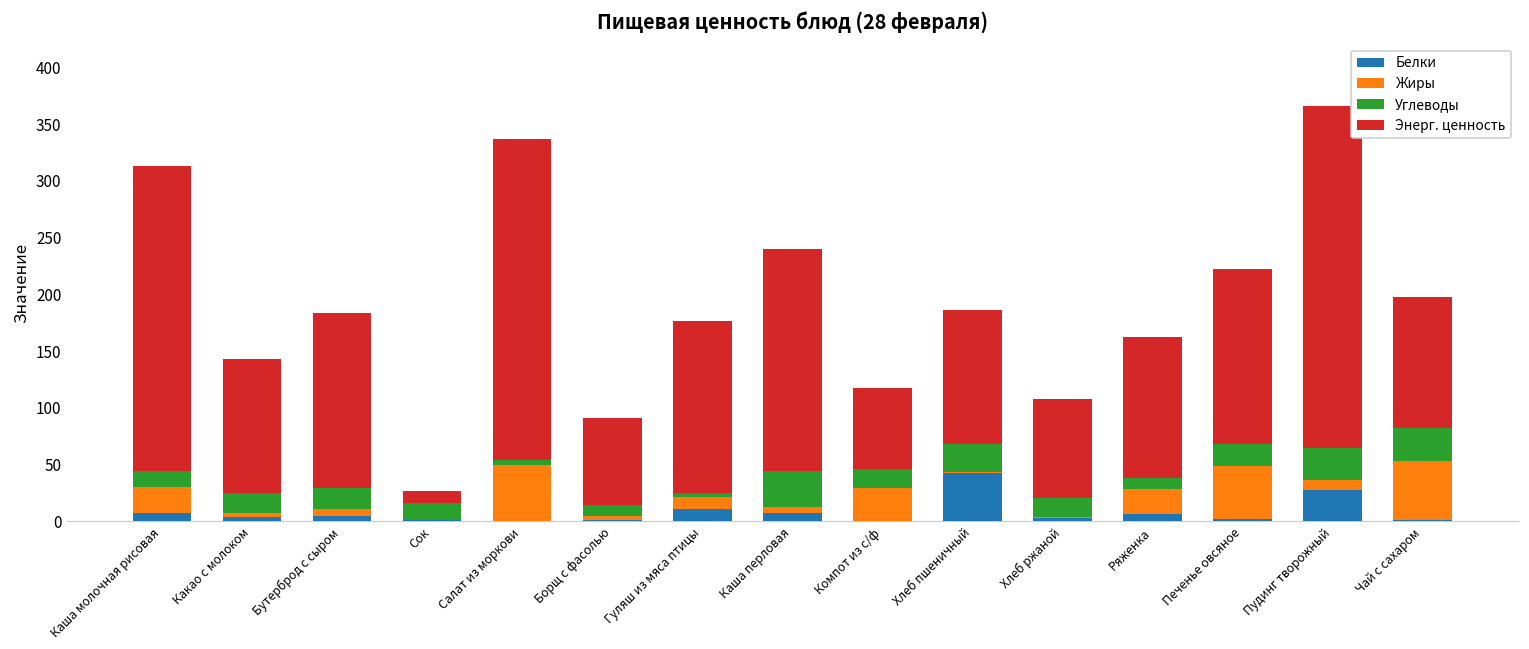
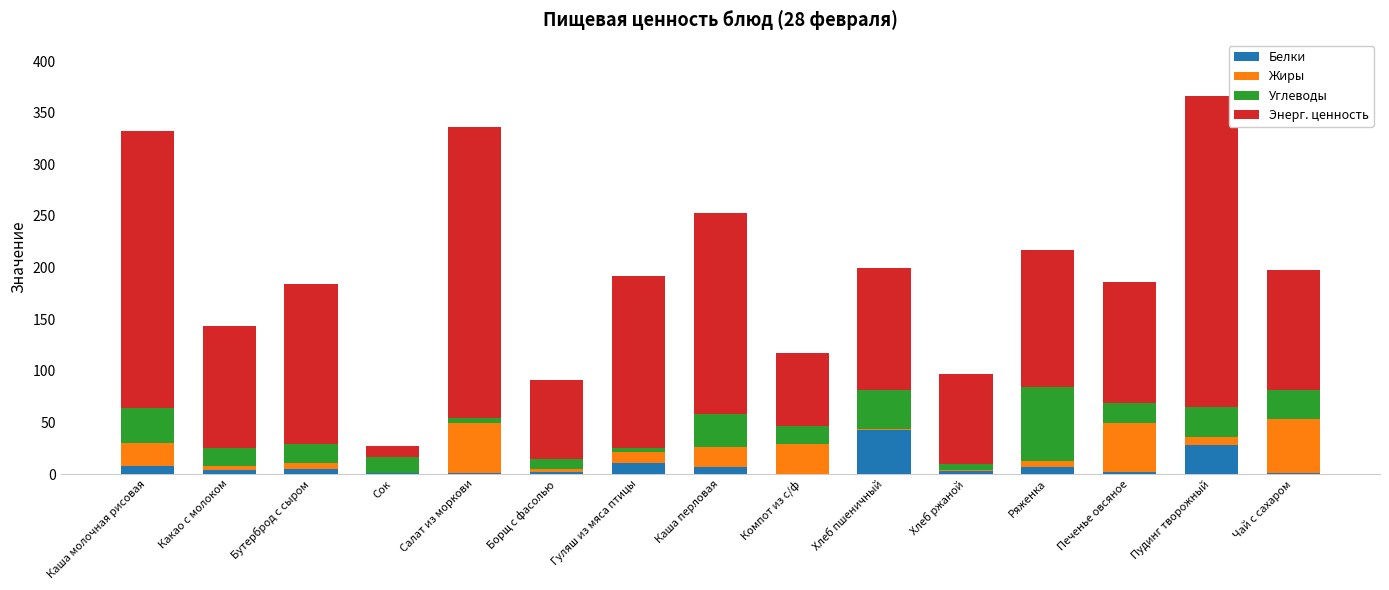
  {
    "Белки": {
      "Каша молочная рисовая": 8,
      "Какао с молоком": 4,
      "Бутерброд с сыром": 5,
      "Гуляш из мяса птицы": 11,
      "Каша перловая": 7,
      "Хлеб пшеничный": 43,
      "Хлеб ржаной": 3,
      "Ряженка": 7,
      "Пудинг творожный": 28
    },
    "Жиры": {
      "Каша молочная рисовая": 22,
      "Какао с молоком": 4,
      "Бутерброд с сыром": 6,
      "Сок": 0,
      "Салат из моркови": 49,
      "Борщ с фасолью": 4,
      "Гуляш из мяса птицы": 10,
-     "Каша перловая": 6,
+     "Каша перловая": 19,
      "Компот из с/ф": 29,
-     "Ряженка": 22,
+     "Ряженка": 6,
      "Печенье овсяное": 47,
      "Пудинг творожный": 8,
      "Чай с сахаром": 52
    },
    "Углеводы": {
-     "Каша молочная рисовая": 14,
+     "Каша молочная рисовая": 33,
      "Какао с молоком": 18,
      "Бутерброд с сыром": 18,
      "Сок": 15,
      "Салат из моркови": 5,
      "Борщ с фасолью": 9,
      "Гуляш из мяса птицы": 4,
      "Каша перловая": 32,
      "Компот из с/ф": 17,
-     "Хлеб пшеничный": 25,
-     "Хлеб ржаной": 17,
-     "Ряженка": 10,
+     "Хлеб пшеничный": 38,
+     "Хлеб ржаной": 6,
+     "Ряженка": 72,
      "Печенье овсяное": 19,
      "Пудинг творожный": 28,
      "Чай с сахаром": 29
    },
    "Энерг. ценность": {
      "Каша молочная рисовая": 269,
      "Какао с молоком": 118,
      "Бутерброд с сыром": 155,
      "Сок": 10,
      "Салат из моркови": 282,
      "Борщ с фасолью": 77,
-     "Гуляш из мяса птицы": 152,
+     "Гуляш из мяса птицы": 167,
      "Каша перловая": 196,
      "Компот из с/ф": 71,
      "Хлеб пшеничный": 118,
      "Хлеб ржаной": 87,
-     "Ряженка": 124,
-     "Печенье овсяное": 154,
+     "Ряженка": 132,
+     "Печенье овсяное": 118,
      "Пудинг творожный": 301,
      "Чай с сахаром": 116
    }
  }
